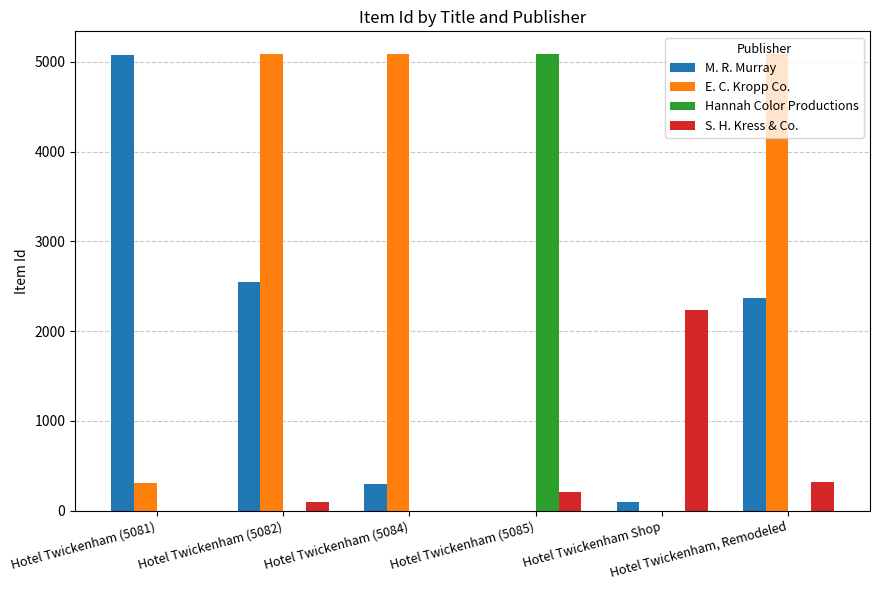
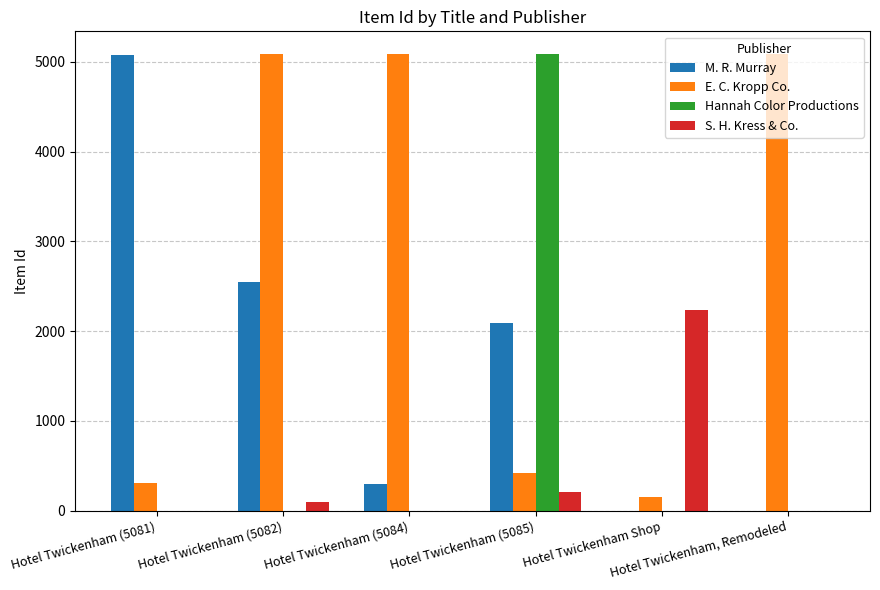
  {
    "M. R. Murray": {
      "Hotel Twickenham (5081)": 5100,
      "Hotel Twickenham (5082)": 2500,
      "Hotel Twickenham (5084)": 300,
-     "Hotel Twickenham (5085)": 0,
-     "Hotel Twickenham Shop": 100,
-     "Hotel Twickenham, Remodeled": 2400
+     "Hotel Twickenham (5085)": 2100,
+     "Hotel Twickenham Shop": 0,
+     "Hotel Twickenham, Remodeled": 0
    },
    "E. C. Kropp Co.": {
      "Hotel Twickenham (5081)": 300,
      "Hotel Twickenham (5082)": 5100,
      "Hotel Twickenham (5084)": 5100,
-     "Hotel Twickenham (5085)": 0,
-     "Hotel Twickenham Shop": 0
+     "Hotel Twickenham (5085)": 400,
+     "Hotel Twickenham Shop": 200
    },
    "Hannah Color Productions": {
      "Hotel Twickenham (5081)": 0,
      "Hotel Twickenham (5082)": 0,
      "Hotel Twickenham (5084)": 0,
      "Hotel Twickenham (5085)": 5100,
      "Hotel Twickenham Shop": 0,
      "Hotel Twickenham, Remodeled": 0
    },
    "S. H. Kress & Co.": {
      "Hotel Twickenham (5081)": 0,
      "Hotel Twickenham (5082)": 100,
      "Hotel Twickenham (5084)": 0,
      "Hotel Twickenham (5085)": 200,
      "Hotel Twickenham Shop": 2200,
-     "Hotel Twickenham, Remodeled": 300
+     "Hotel Twickenham, Remodeled": 0
    }
  }
